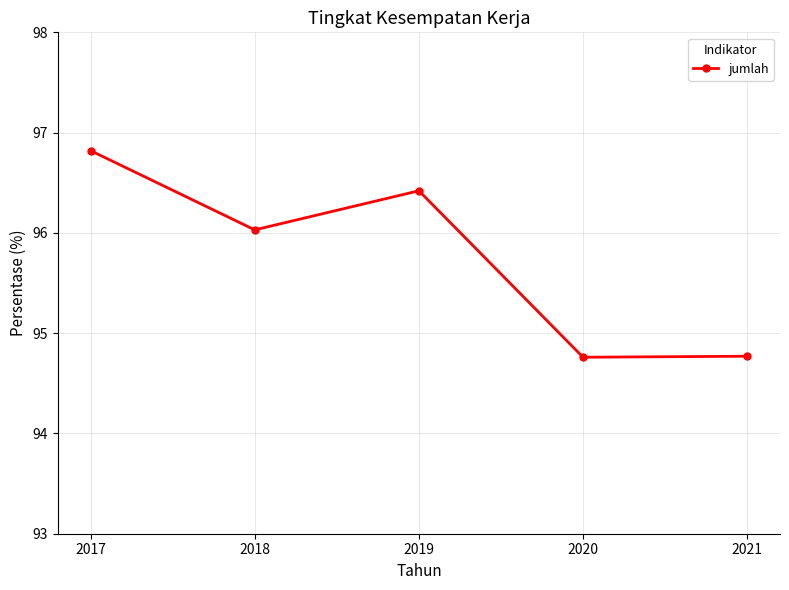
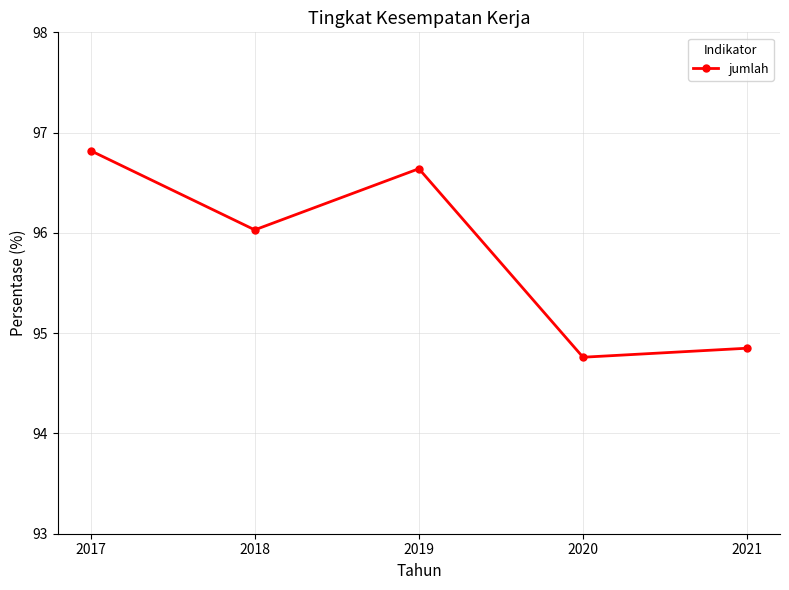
  {
    "2017": 96.82,
    "2018": 96.03,
-   "2019": 96.42,
+   "2019": 96.64,
    "2020": 94.76,
-   "2021": 94.77
+   "2021": 94.85
  }
